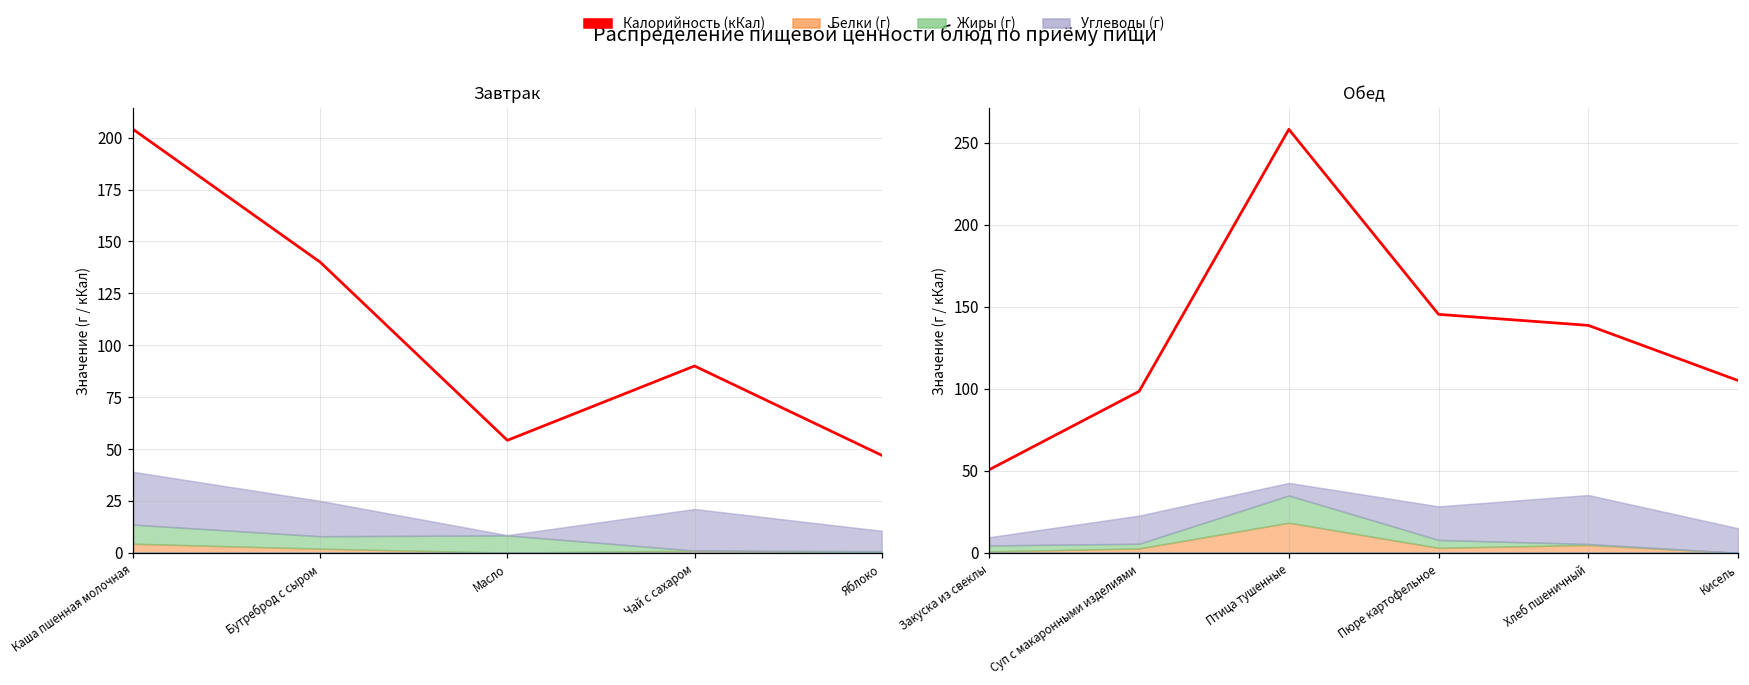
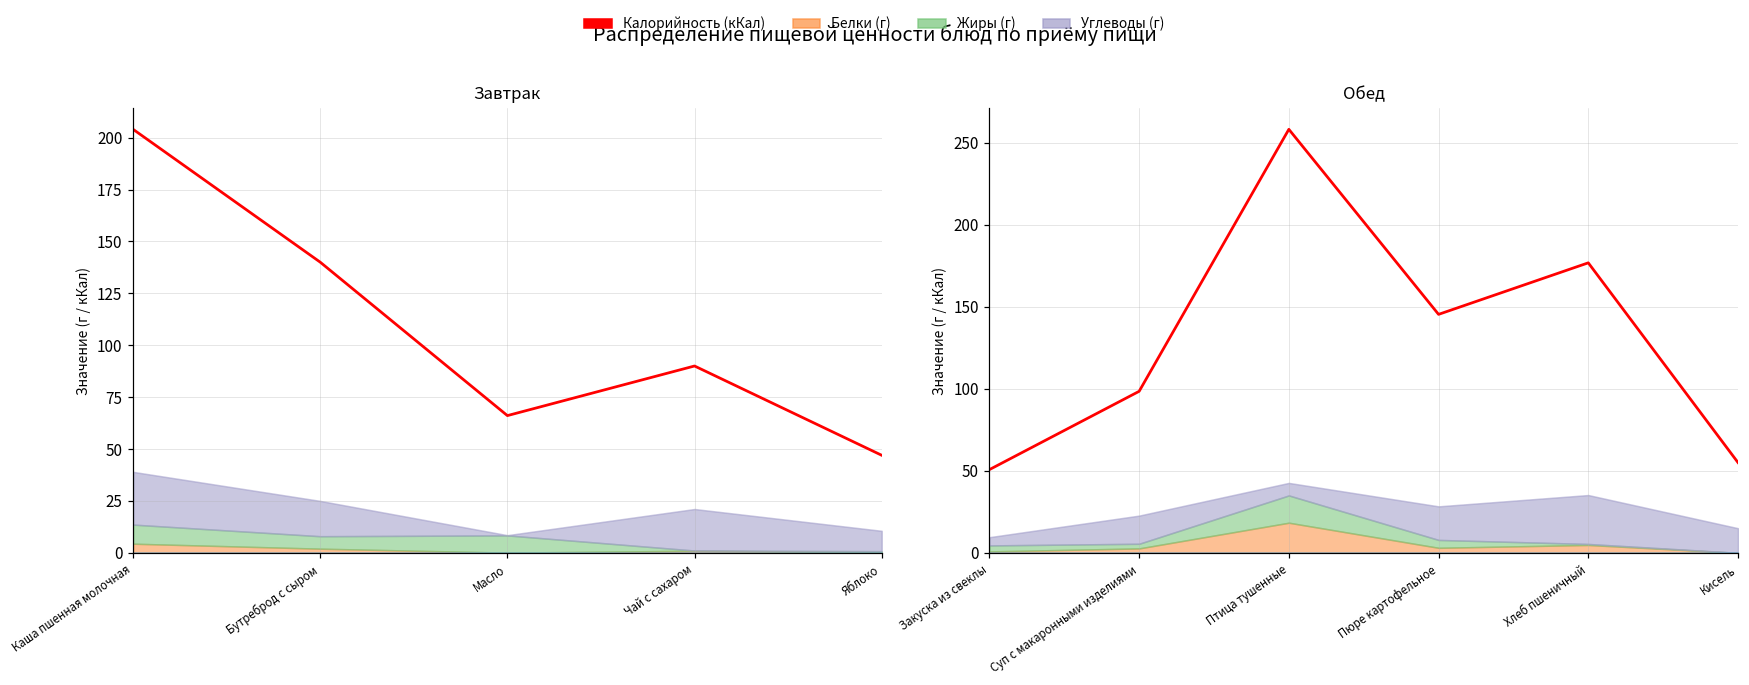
  {
    "Завтрак": {
      "Калорийность (кКал)": {
        "Каша пшенная молочная": 204,
        "Бутреброд с сыром": 140,
-       "Масло": 54,
+       "Масло": 66,
        "Чай с сахаром": 90,
        "Яблоко": 47
      }
    },
    "Обед": {
      "Калорийность (кКал)": {
        "Закуска из свеклы": 51,
        "Суп с макаронными изделиями": 98,
        "Птица тушенные": 258,
        "Пюре картофельное": 145,
-       "Хлеб пшеничный": 139,
-       "Кисель": 105
+       "Хлеб пшеничный": 177,
+       "Кисель": 55
      }
    }
  }
